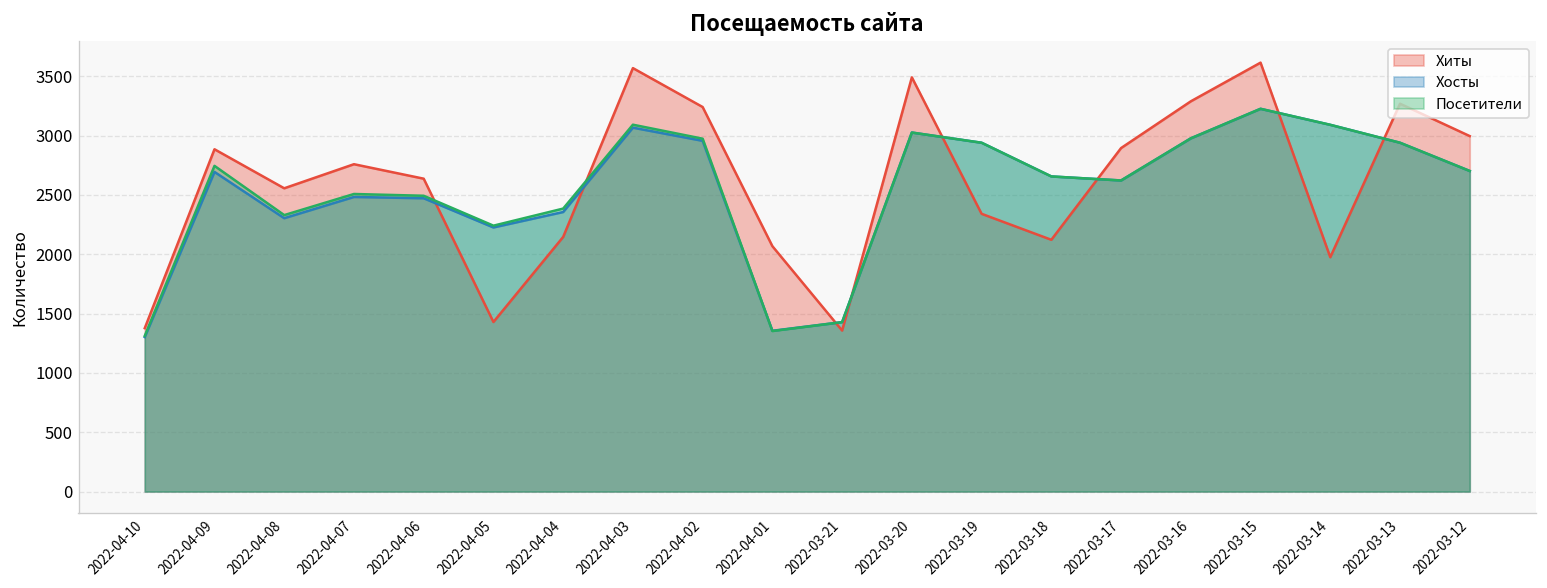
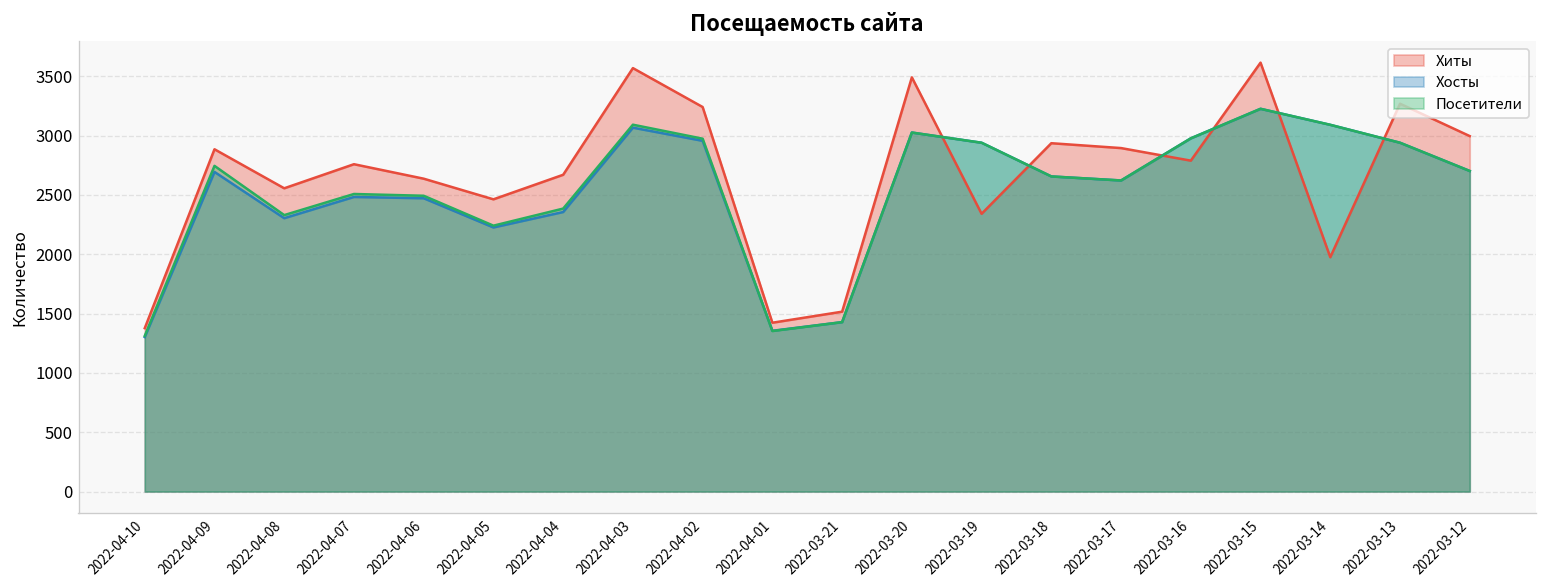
  {
    "Хиты": {
      "2022-04-10": 1400,
      "2022-04-09": 2900,
      "2022-04-08": 2600,
      "2022-04-07": 2800,
      "2022-04-06": 2600,
-     "2022-04-05": 1400,
-     "2022-04-04": 2100,
+     "2022-04-05": 2500,
+     "2022-04-04": 2700,
      "2022-04-03": 3600,
      "2022-04-02": 3200,
-     "2022-04-01": 2100,
-     "2022-03-21": 1400,
+     "2022-04-01": 1400,
+     "2022-03-21": 1500,
      "2022-03-20": 3500,
      "2022-03-19": 2300,
-     "2022-03-18": 2100,
+     "2022-03-18": 2900,
      "2022-03-17": 2900,
-     "2022-03-16": 3300,
+     "2022-03-16": 2800,
      "2022-03-15": 3600,
      "2022-03-14": 2000,
      "2022-03-12": 3000
    }
  }
